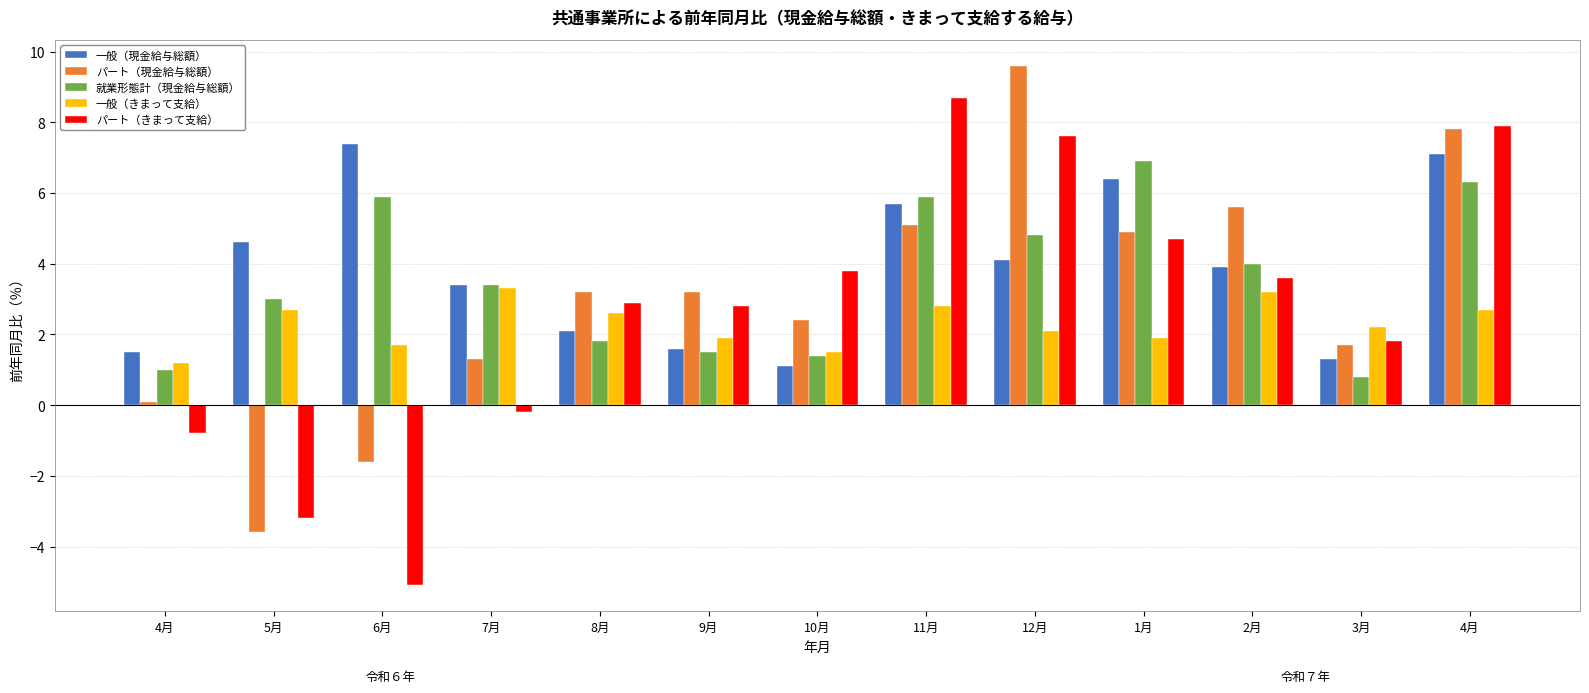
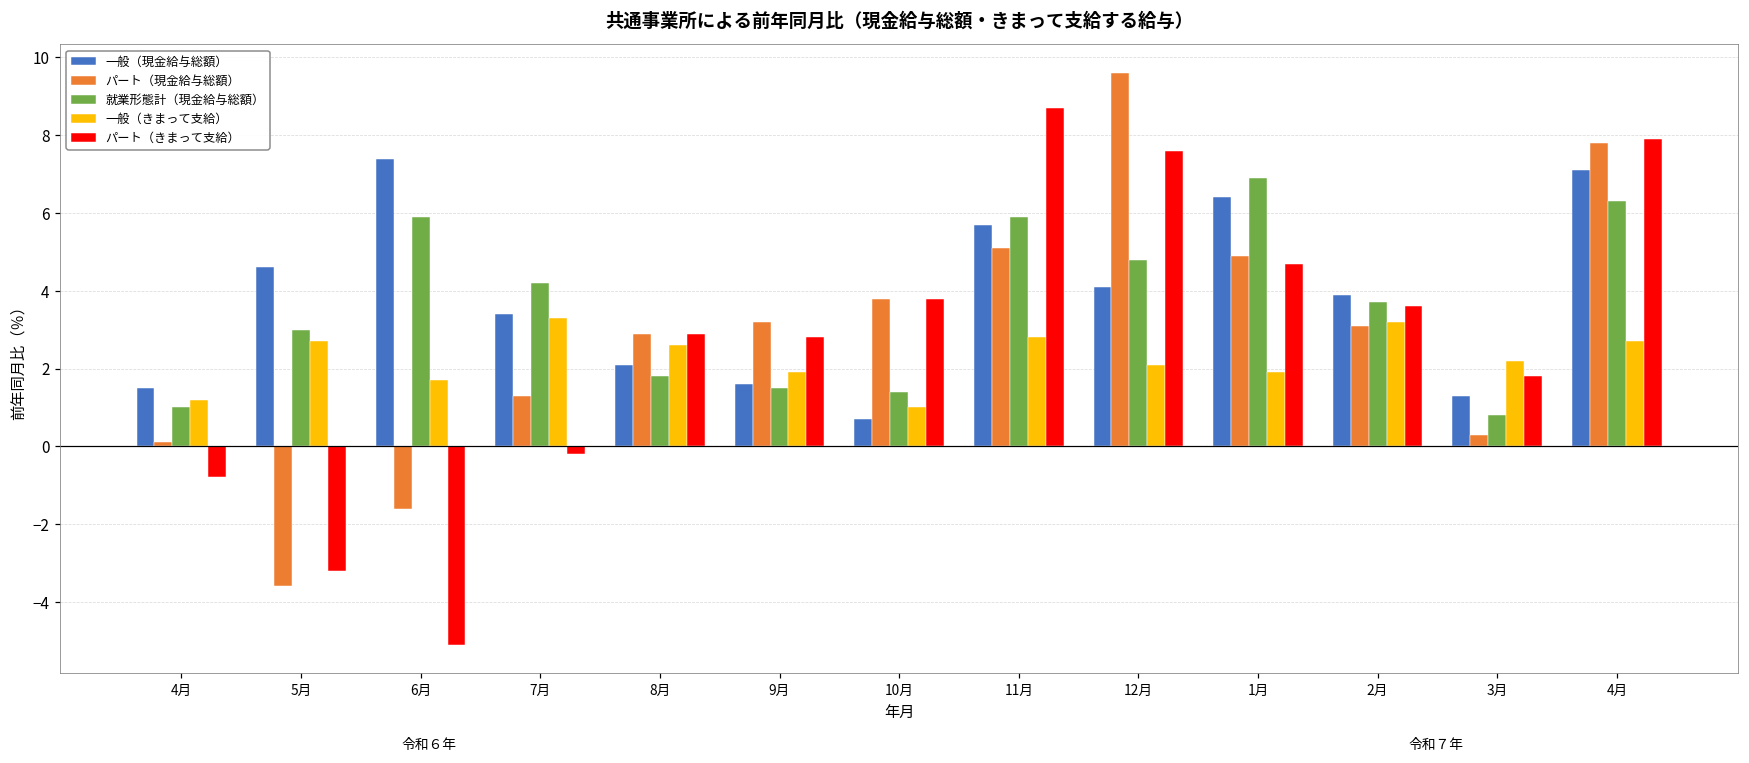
  {
    "一般（現金給与総額）": {
      "5月": 4.6,
      "6月": 7.4,
      "7月": 3.4,
      "8月": 2.1,
      "9月": 1.6,
-     "10月": 1.1,
+     "10月": 0.7,
      "11月": 5.7,
      "12月": 4.1,
      "1月": 6.4,
      "2月": 3.9,
      "3月": 1.3
    },
    "パート（現金給与総額）": {
      "5月": -3.6,
      "6月": -1.6,
      "7月": 1.3,
-     "8月": 3.2,
+     "8月": 2.9,
      "9月": 3.2,
-     "10月": 2.4,
+     "10月": 3.8,
      "11月": 5.1,
      "12月": 9.6,
      "1月": 4.9,
-     "2月": 5.6,
-     "3月": 1.7
+     "2月": 3.1,
+     "3月": 0.3
    },
    "就業形態計（現金給与総額）": {
      "5月": 3.0,
      "6月": 5.9,
-     "7月": 3.4,
+     "7月": 4.2,
      "8月": 1.8,
      "9月": 1.5,
      "10月": 1.4,
      "11月": 5.9,
      "12月": 4.8,
      "1月": 6.9,
-     "2月": 4.0,
+     "2月": 3.7,
      "3月": 0.8
    },
    "一般（きまって支給）": {
      "5月": 2.7,
      "6月": 1.7,
      "7月": 3.3,
      "8月": 2.6,
      "9月": 1.9,
-     "10月": 1.5,
+     "10月": 1.0,
      "11月": 2.8,
      "12月": 2.1,
      "1月": 1.9,
      "2月": 3.2,
      "3月": 2.2
    },
    "パート（きまって支給）": {
      "5月": -3.2,
      "6月": -5.1,
      "7月": -0.2,
      "8月": 2.9,
      "9月": 2.8,
      "10月": 3.8,
      "11月": 8.7,
      "12月": 7.6,
      "1月": 4.7,
      "2月": 3.6,
      "3月": 1.8
    }
  }
